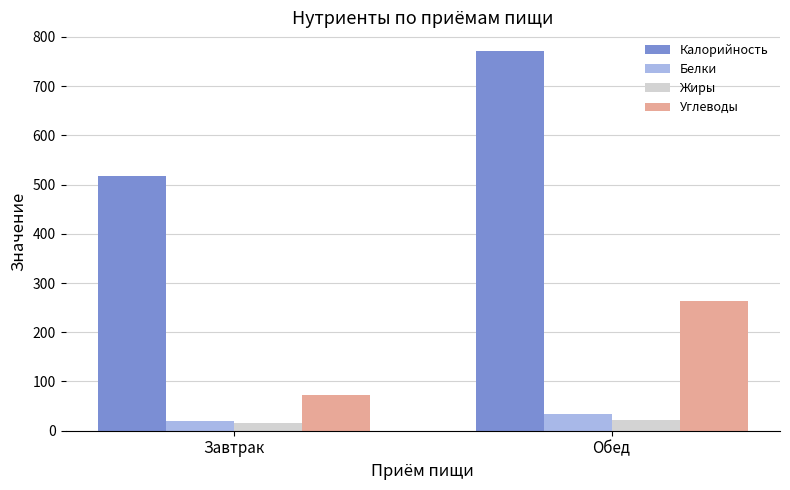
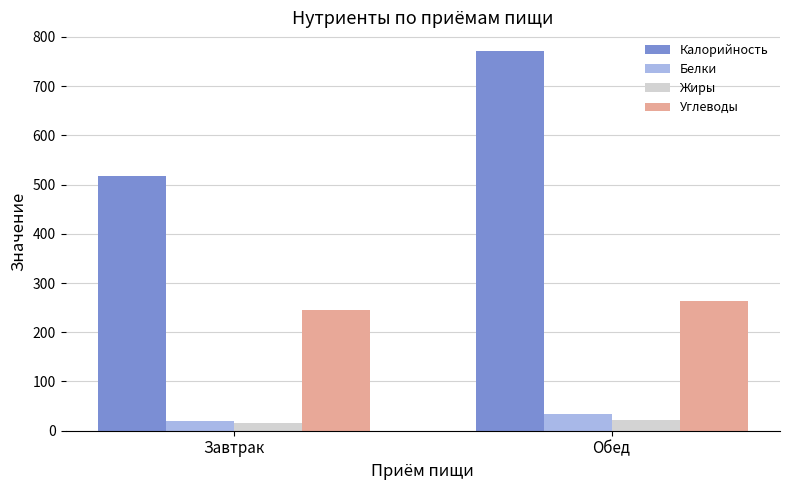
  {
    "Калорийность": {
      "Завтрак": 520,
      "Обед": 770
    },
    "Углеводы": {
-     "Завтрак": 70,
+     "Завтрак": 250,
      "Обед": 260
    }
  }
